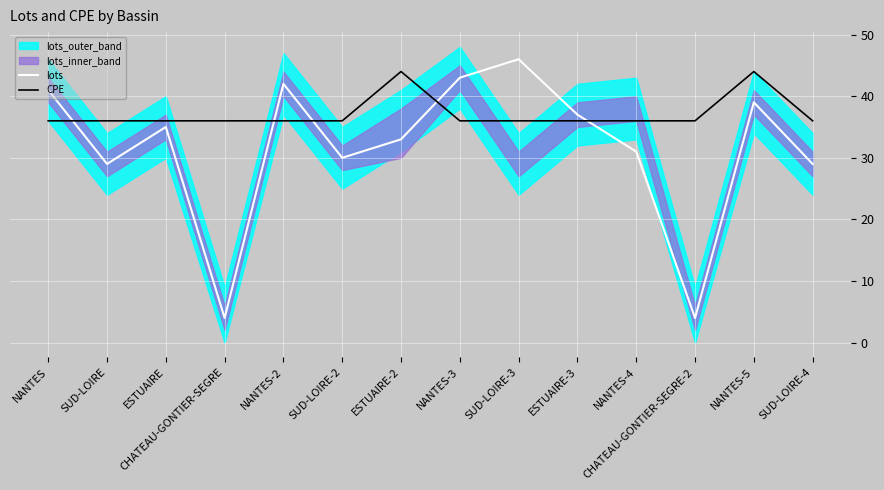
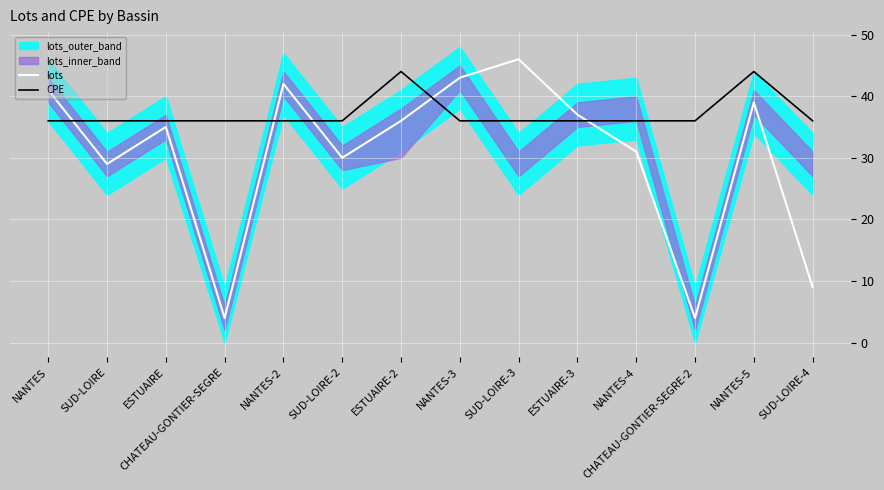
  {
    "lots": {
      "SUD-LOIRE": 29,
      "ESTUAIRE": 35,
      "CHATEAU-GONTIER-SEGRE": 4,
      "NANTES-2": 42,
      "SUD-LOIRE-2": 30,
-     "ESTUAIRE-2": 33,
+     "ESTUAIRE-2": 36,
      "NANTES-3": 43,
      "SUD-LOIRE-3": 46,
      "ESTUAIRE-3": 37,
      "NANTES-4": 31,
      "CHATEAU-GONTIER-SEGRE-2": 4,
      "NANTES-5": 39,
-     "SUD-LOIRE-4": 29
+     "SUD-LOIRE-4": 9
    },
    "CPE": {
      "NANTES": 36,
      "SUD-LOIRE": 36,
      "ESTUAIRE": 36,
      "CHATEAU-GONTIER-SEGRE": 36,
      "NANTES-2": 36,
      "SUD-LOIRE-2": 36,
      "ESTUAIRE-2": 44,
      "NANTES-3": 36,
      "SUD-LOIRE-3": 36,
      "ESTUAIRE-3": 36,
      "NANTES-4": 36,
      "CHATEAU-GONTIER-SEGRE-2": 36,
      "SUD-LOIRE-4": 36
    }
  }
